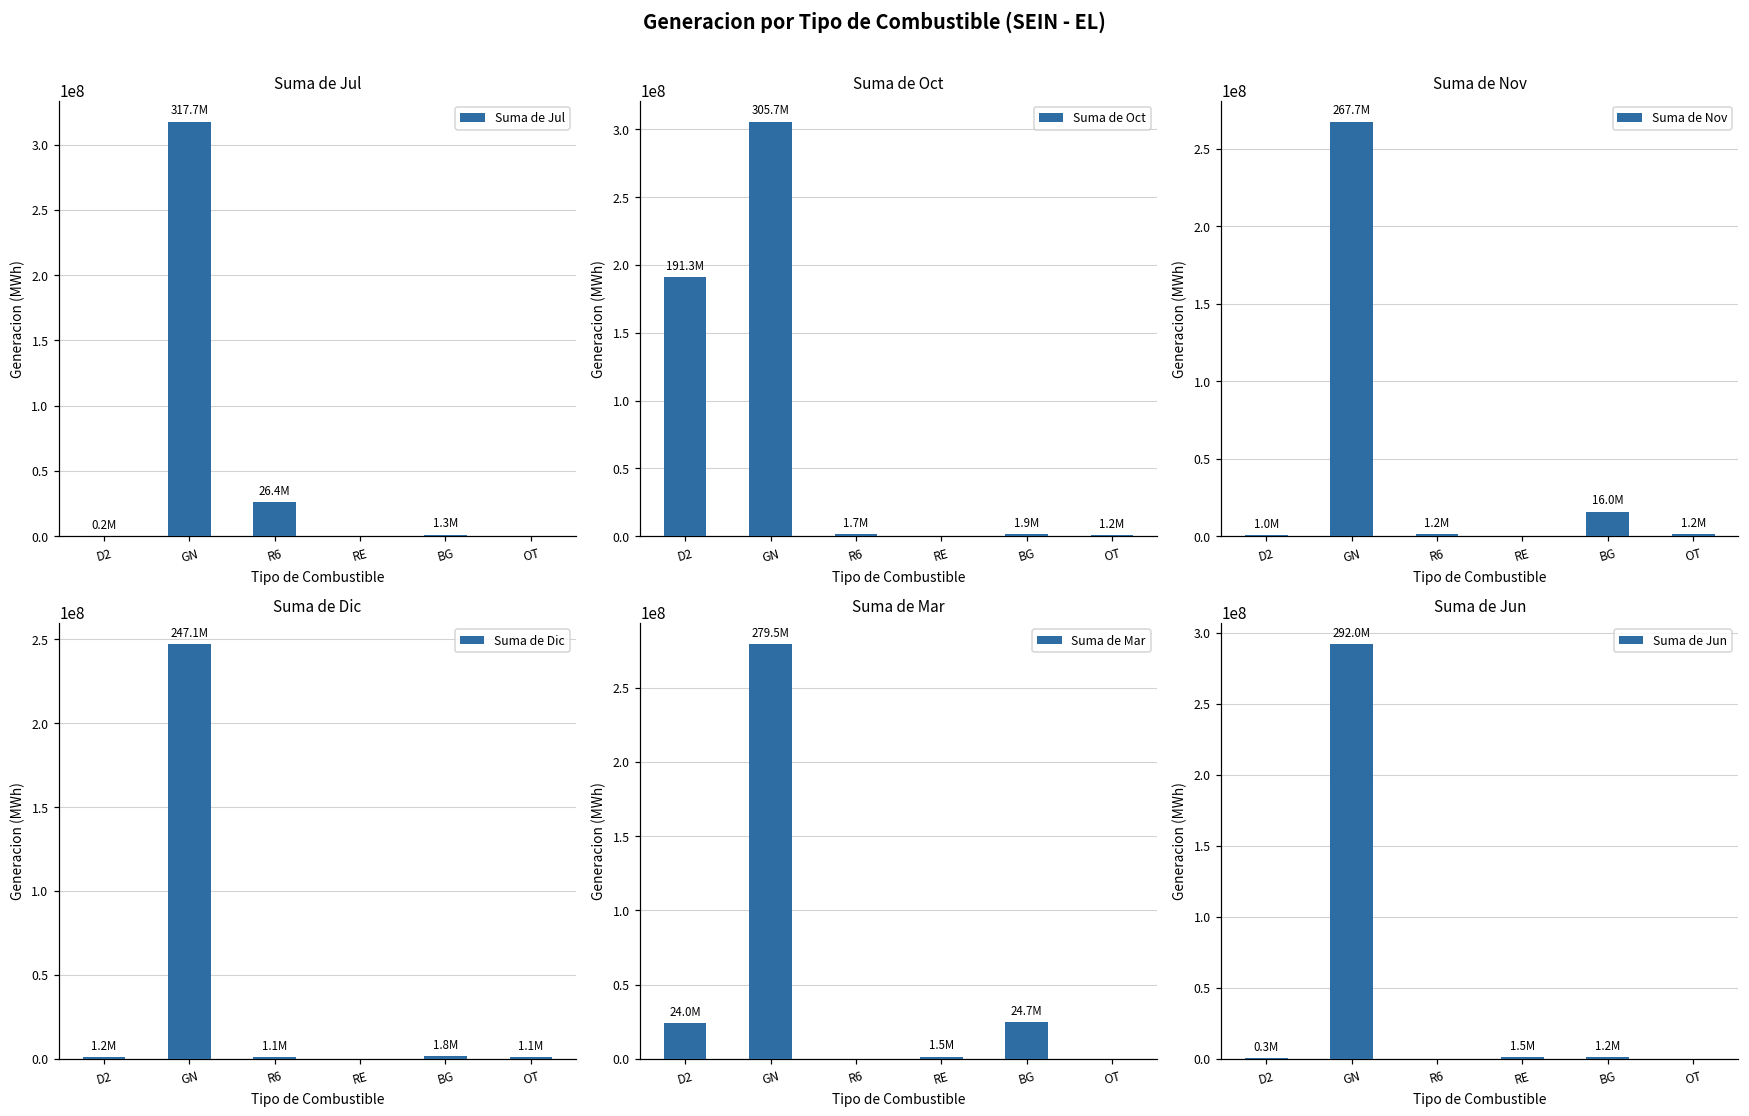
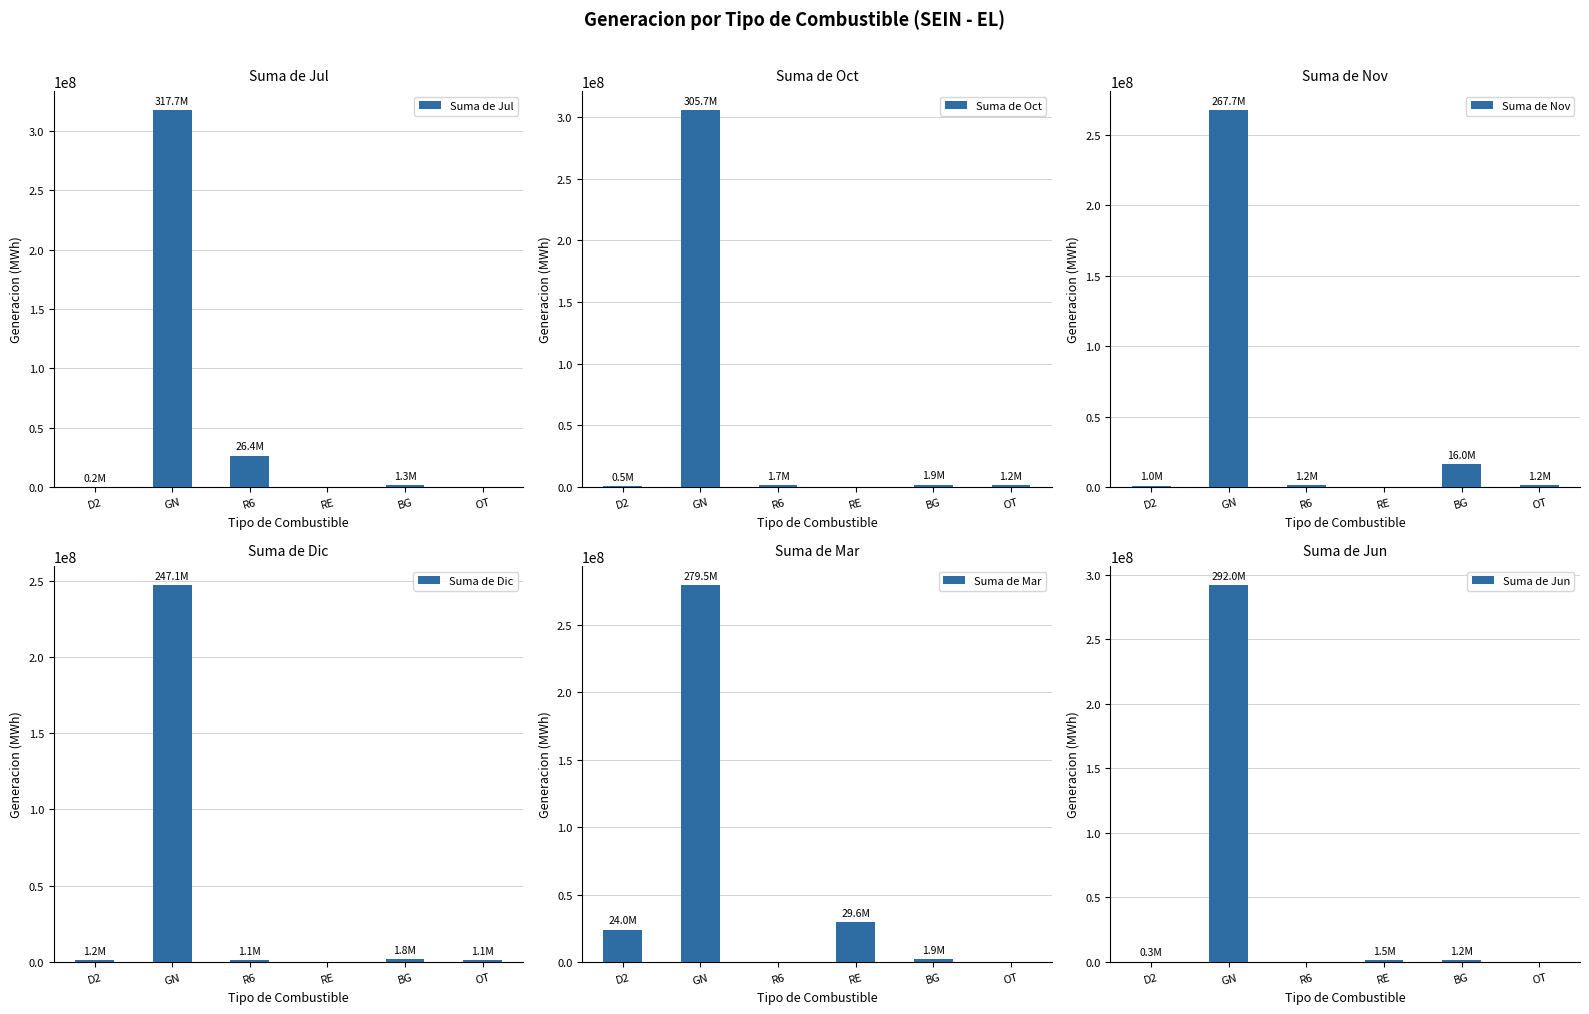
  {
    "Suma de Jul": {
      "D2": "0.2M",
      "GN": "317.7M",
      "R6": "26.4M",
      "BG": "1.3M"
    },
    "Suma de Oct": {
-     "D2": "191.3M",
+     "D2": "0.5M",
      "GN": "305.7M",
      "R6": "1.7M",
      "BG": "1.9M",
      "OT": "1.2M"
    },
    "Suma de Nov": {
      "D2": "1.0M",
      "GN": "267.7M",
      "R6": "1.2M",
      "BG": "16.0M",
      "OT": "1.2M"
    },
    "Suma de Dic": {
      "D2": "1.2M",
      "GN": "247.1M",
      "R6": "1.1M",
      "BG": "1.8M",
      "OT": "1.1M"
    },
    "Suma de Mar": {
      "D2": "24.0M",
      "GN": "279.5M",
-     "RE": "1.5M",
-     "BG": "24.7M"
+     "RE": "29.6M",
+     "BG": "1.9M"
    },
    "Suma de Jun": {
      "D2": "0.3M",
      "GN": "292.0M",
      "RE": "1.5M",
      "BG": "1.2M"
    }
  }
